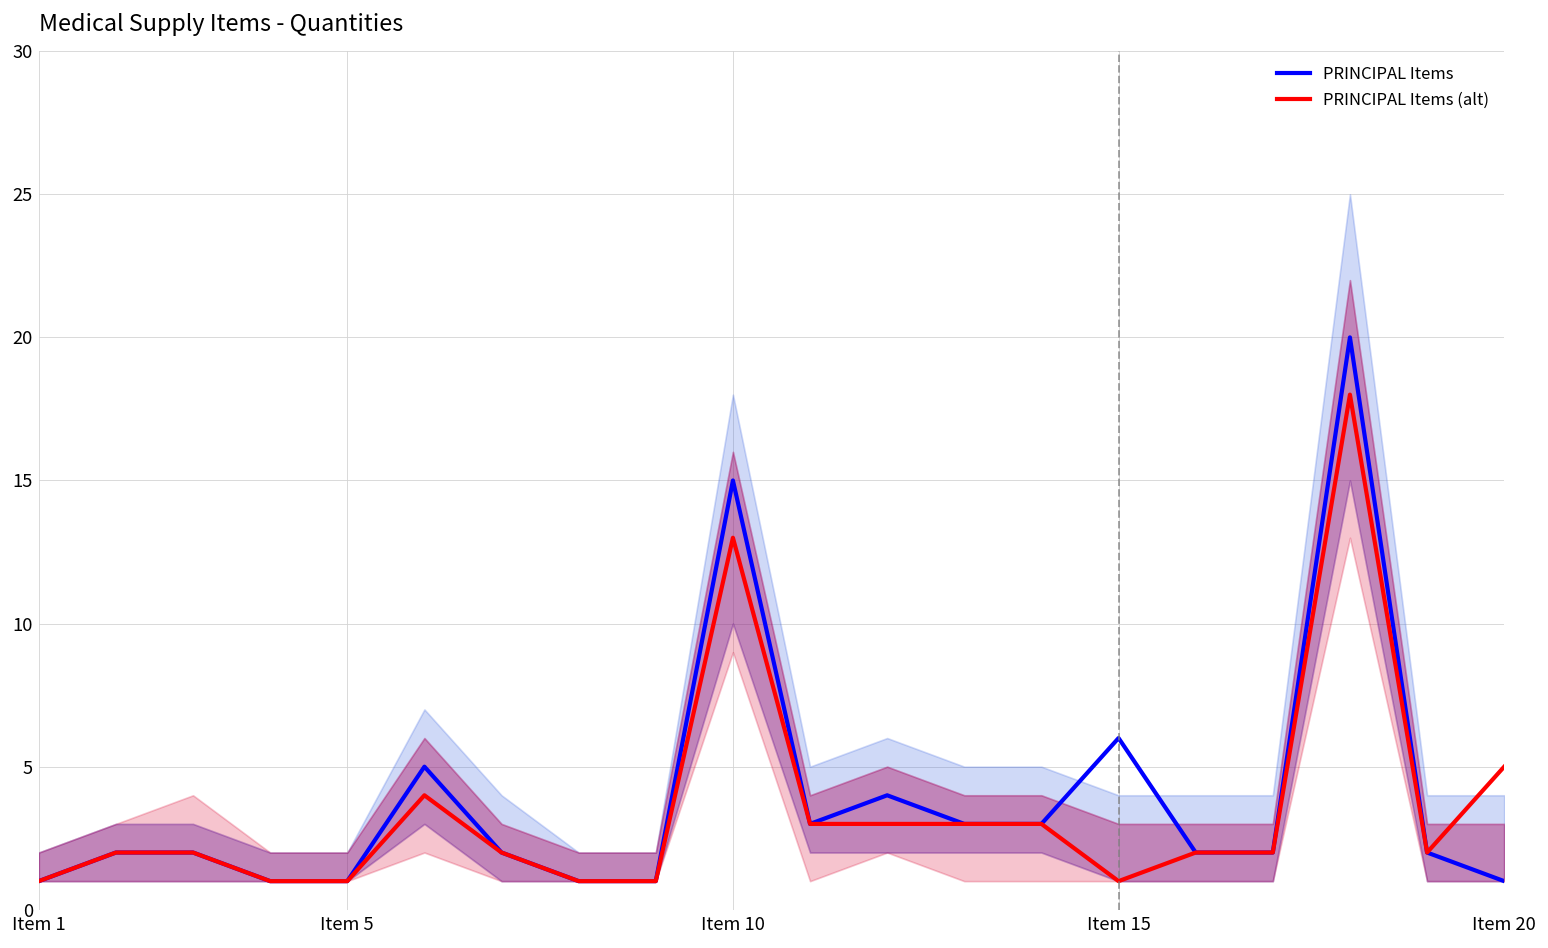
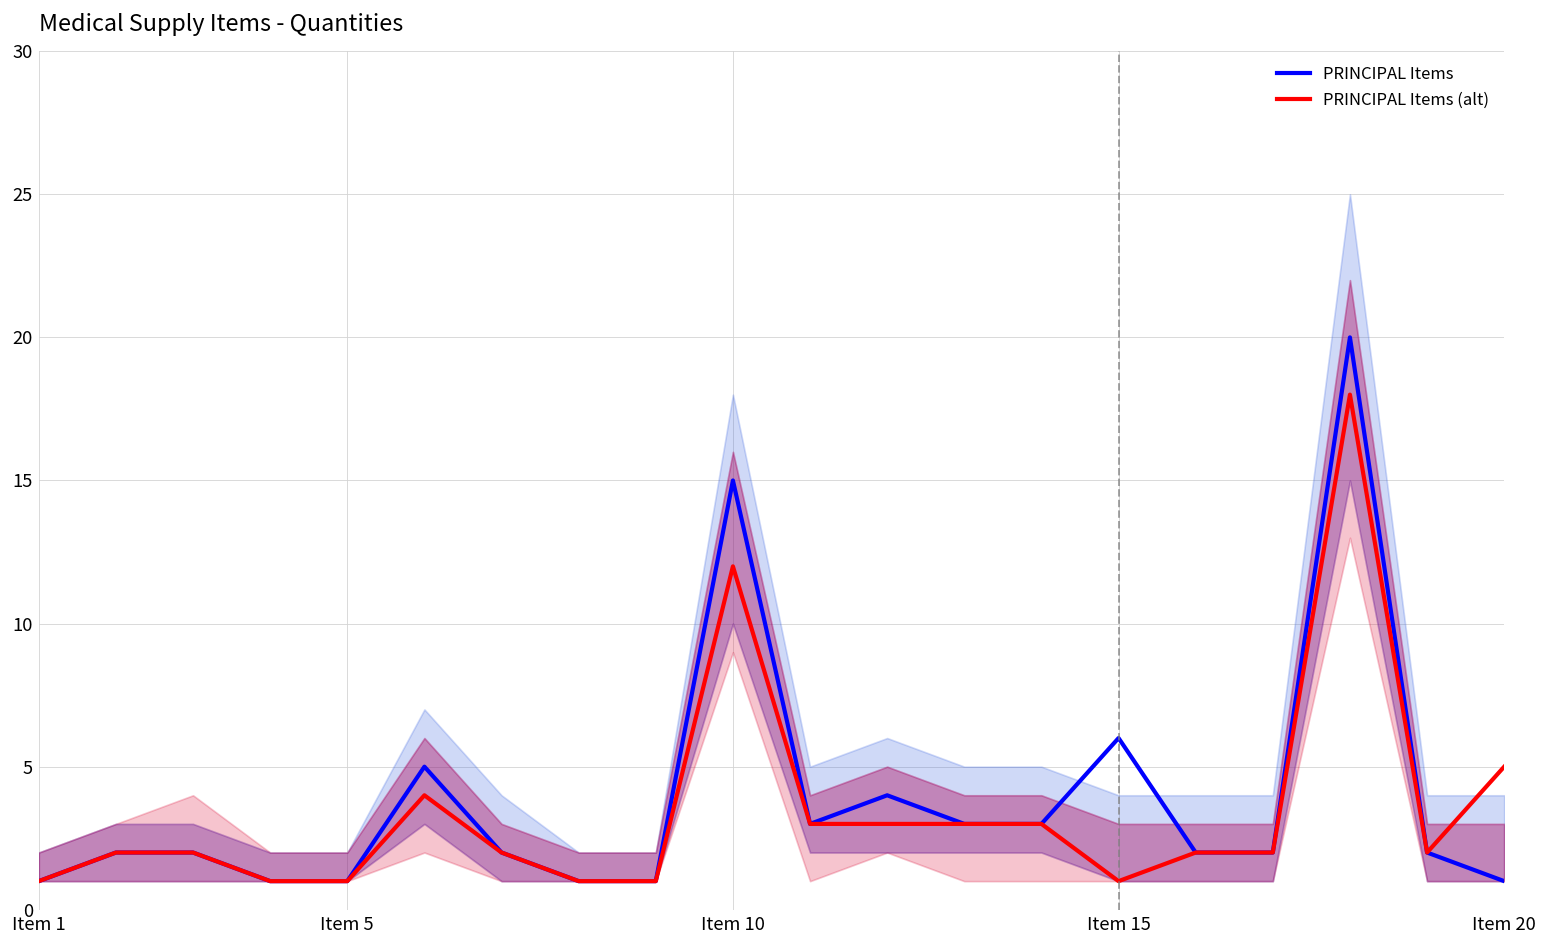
  {
    "PRINCIPAL Items": {
      "Item 10": 15,
      "Item 15": 6,
      "Item 20": 1
    },
    "PRINCIPAL Items (alt)": {
-     "Item 10": 13,
+     "Item 10": 12,
      "Item 15": 1,
      "Item 20": 5
    }
  }
